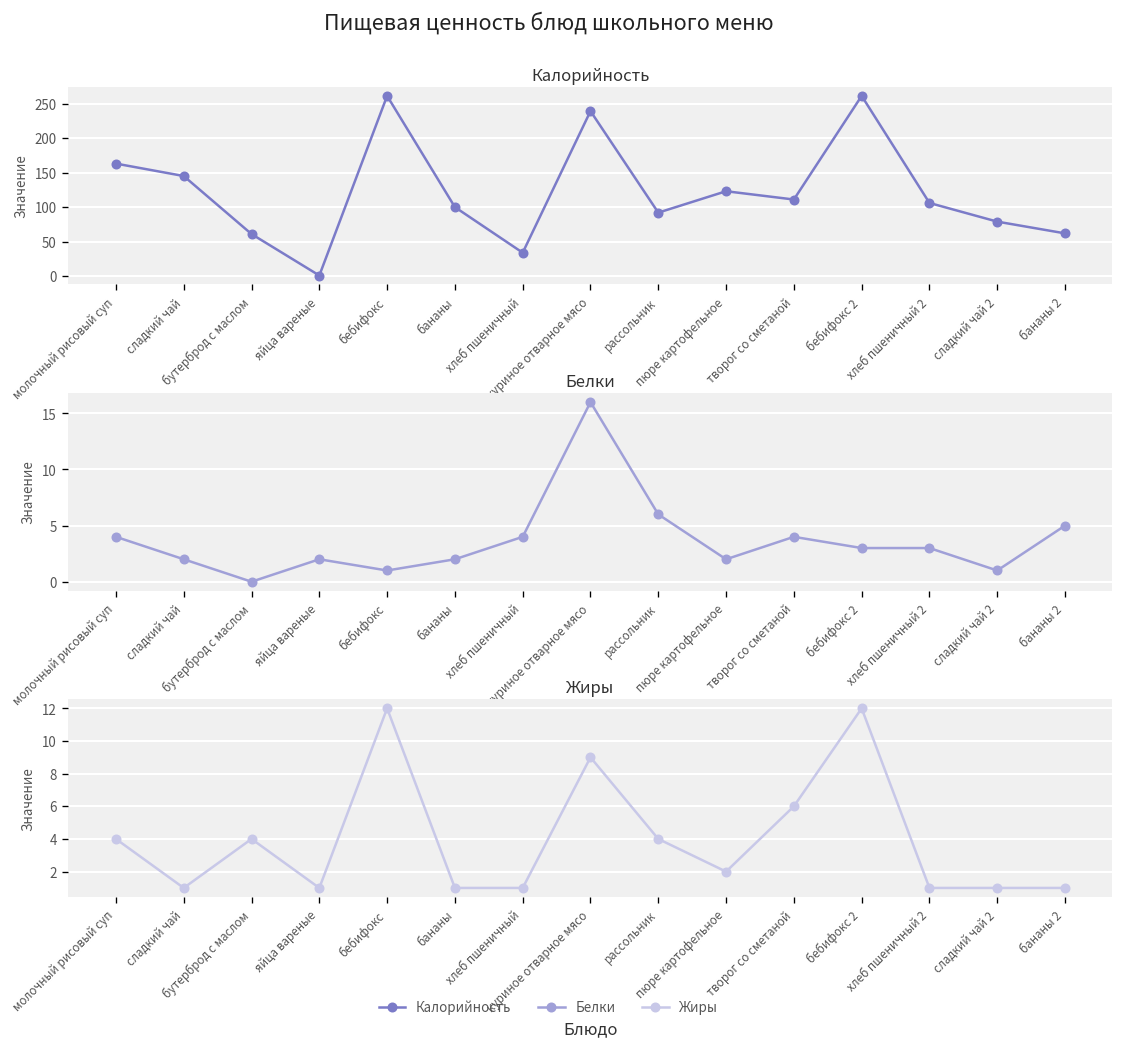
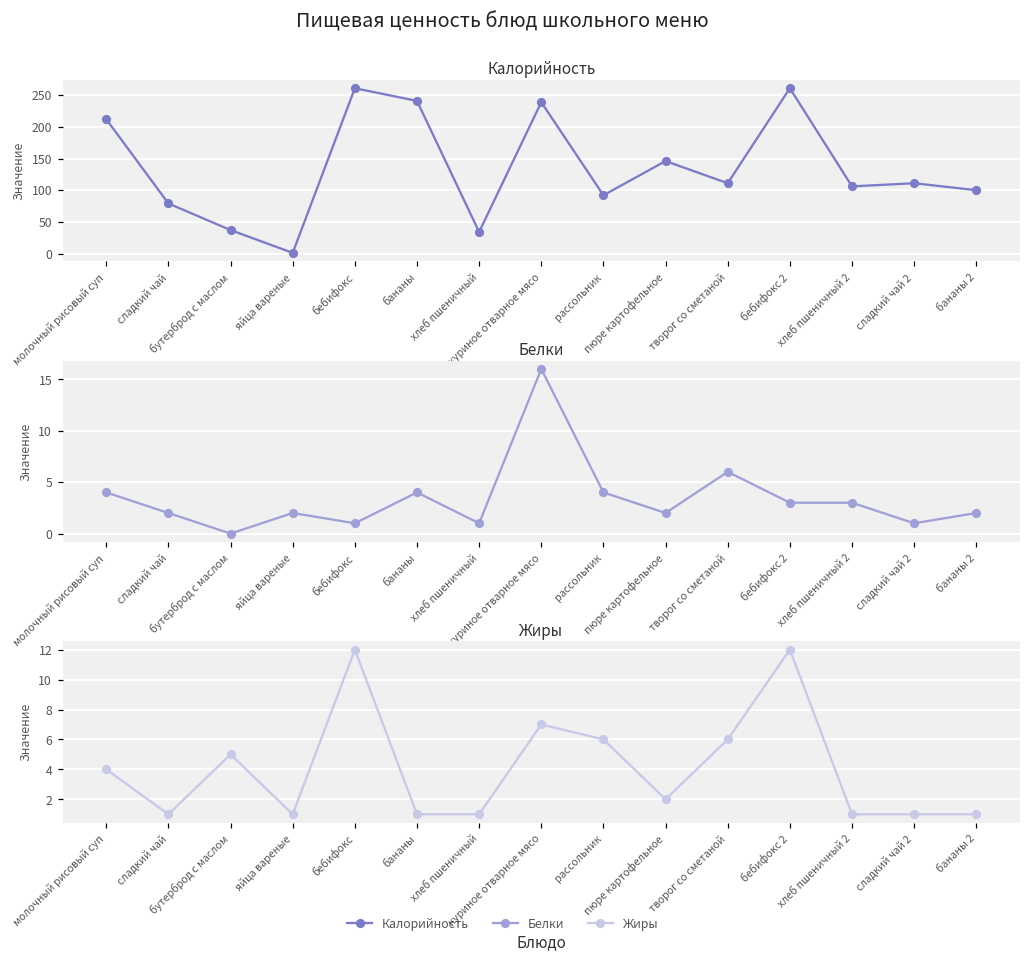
  {
    "Калорийность": {
-     "молочный рисовый суп": 160,
-     "сладкий чай": 150,
-     "бутерброд с маслом": 60,
+     "молочный рисовый суп": 210,
+     "сладкий чай": 80,
+     "бутерброд с маслом": 40,
      "яйца вареные": 0,
      "бебифокс": 260,
-     "бананы": 100,
+     "бананы": 240,
      "хлеб пшеничный": 30,
      "куриное отварное мясо": 240,
      "рассольник": 90,
-     "пюре картофельное": 120,
+     "пюре картофельное": 150,
      "творог со сметаной": 110,
      "бебифокс 2": 260,
      "хлеб пшеничный 2": 110,
-     "сладкий чай 2": 80,
-     "бананы 2": 60
+     "сладкий чай 2": 110,
+     "бананы 2": 100
    },
    "Белки": {
      "молочный рисовый суп": 4,
      "сладкий чай": 2,
      "бутерброд с маслом": 0,
      "яйца вареные": 2,
      "бебифокс": 1,
-     "бананы": 2,
-     "хлеб пшеничный": 4,
+     "бананы": 4,
+     "хлеб пшеничный": 1,
      "куриное отварное мясо": 16,
-     "рассольник": 6,
+     "рассольник": 4,
      "пюре картофельное": 2,
-     "творог со сметаной": 4,
+     "творог со сметаной": 6,
      "бебифокс 2": 3,
      "хлеб пшеничный 2": 3,
      "сладкий чай 2": 1,
-     "бананы 2": 5
+     "бананы 2": 2
    },
    "Жиры": {
      "молочный рисовый суп": 4,
      "сладкий чай": 1,
-     "бутерброд с маслом": 4,
+     "бутерброд с маслом": 5,
      "яйца вареные": 1,
      "бебифокс": 12,
      "бананы": 1,
      "хлеб пшеничный": 1,
-     "куриное отварное мясо": 9,
-     "рассольник": 4,
+     "куриное отварное мясо": 7,
+     "рассольник": 6,
      "пюре картофельное": 2,
      "творог со сметаной": 6,
      "бебифокс 2": 12,
      "хлеб пшеничный 2": 1,
      "сладкий чай 2": 1,
      "бананы 2": 1
    }
  }
